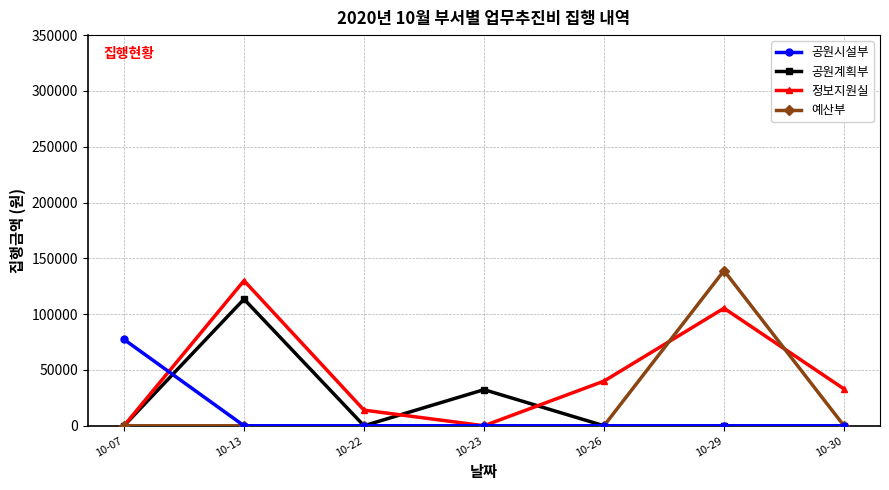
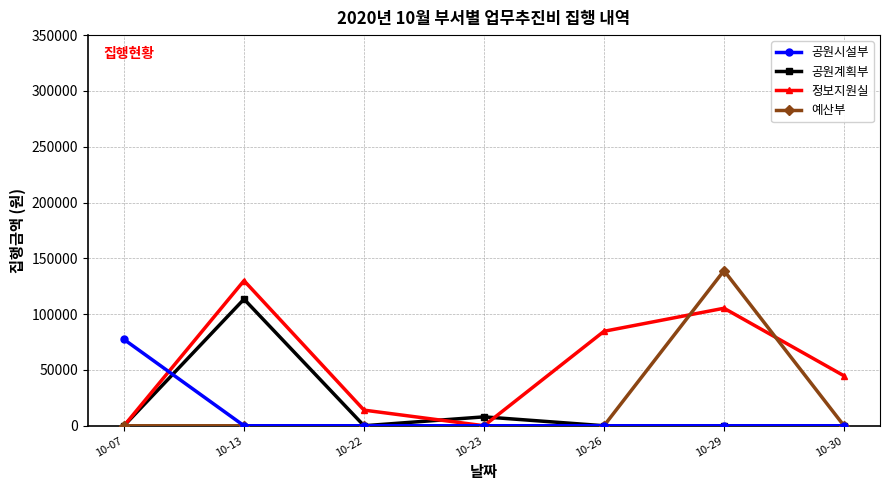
  {
    "공원시설부": {
      "10-07": 77000
    },
    "공원계획부": {
      "10-13": 113000,
-     "10-23": 32000
+     "10-23": 8000
    },
    "정보지원실": {
      "10-13": 130000,
      "10-22": 14000,
-     "10-26": 40000,
+     "10-26": 85000,
      "10-29": 105000,
-     "10-30": 33000
+     "10-30": 45000
    },
    "예산부": {
      "10-29": 139000
    }
  }
